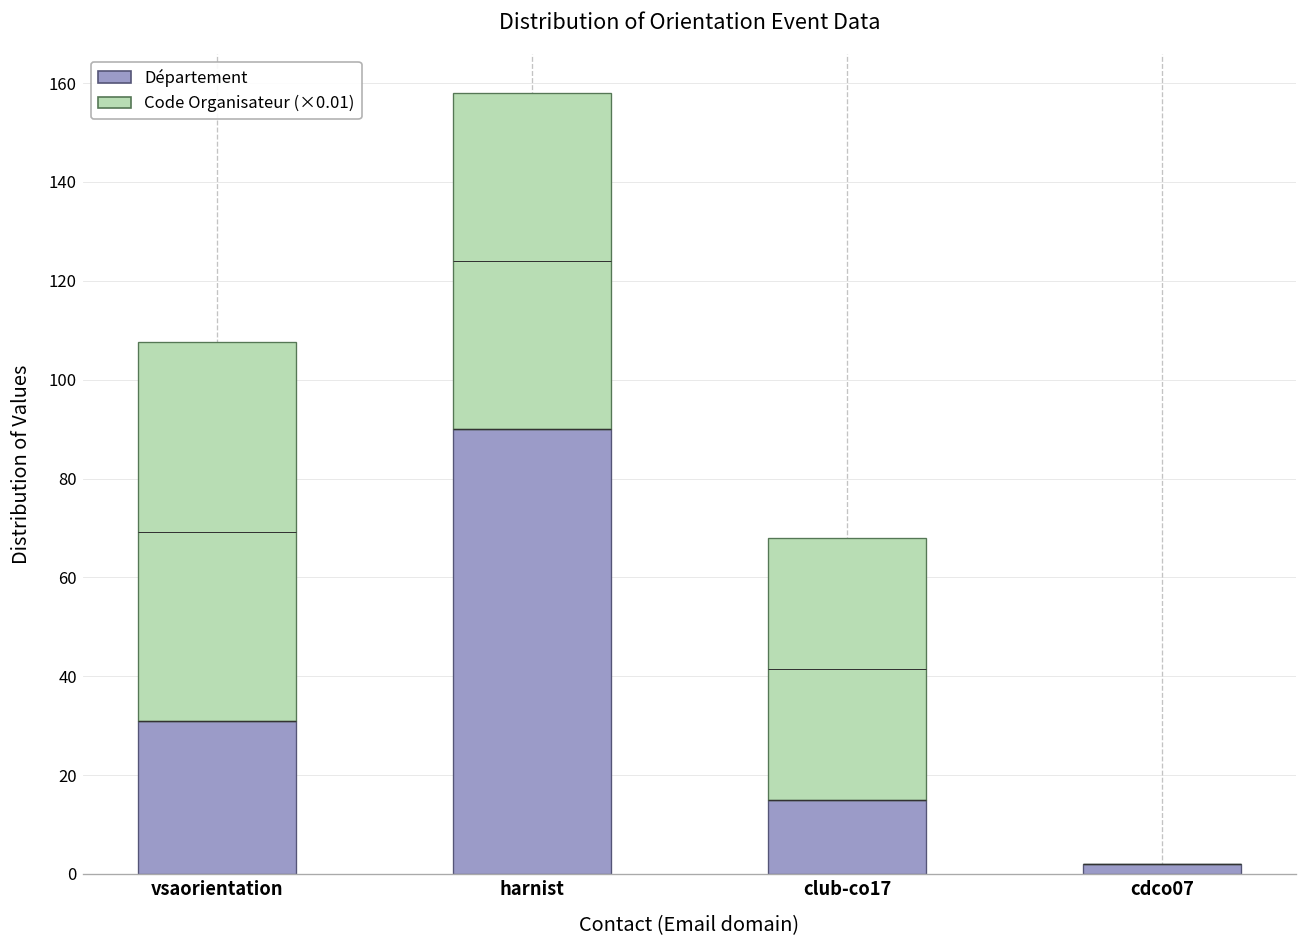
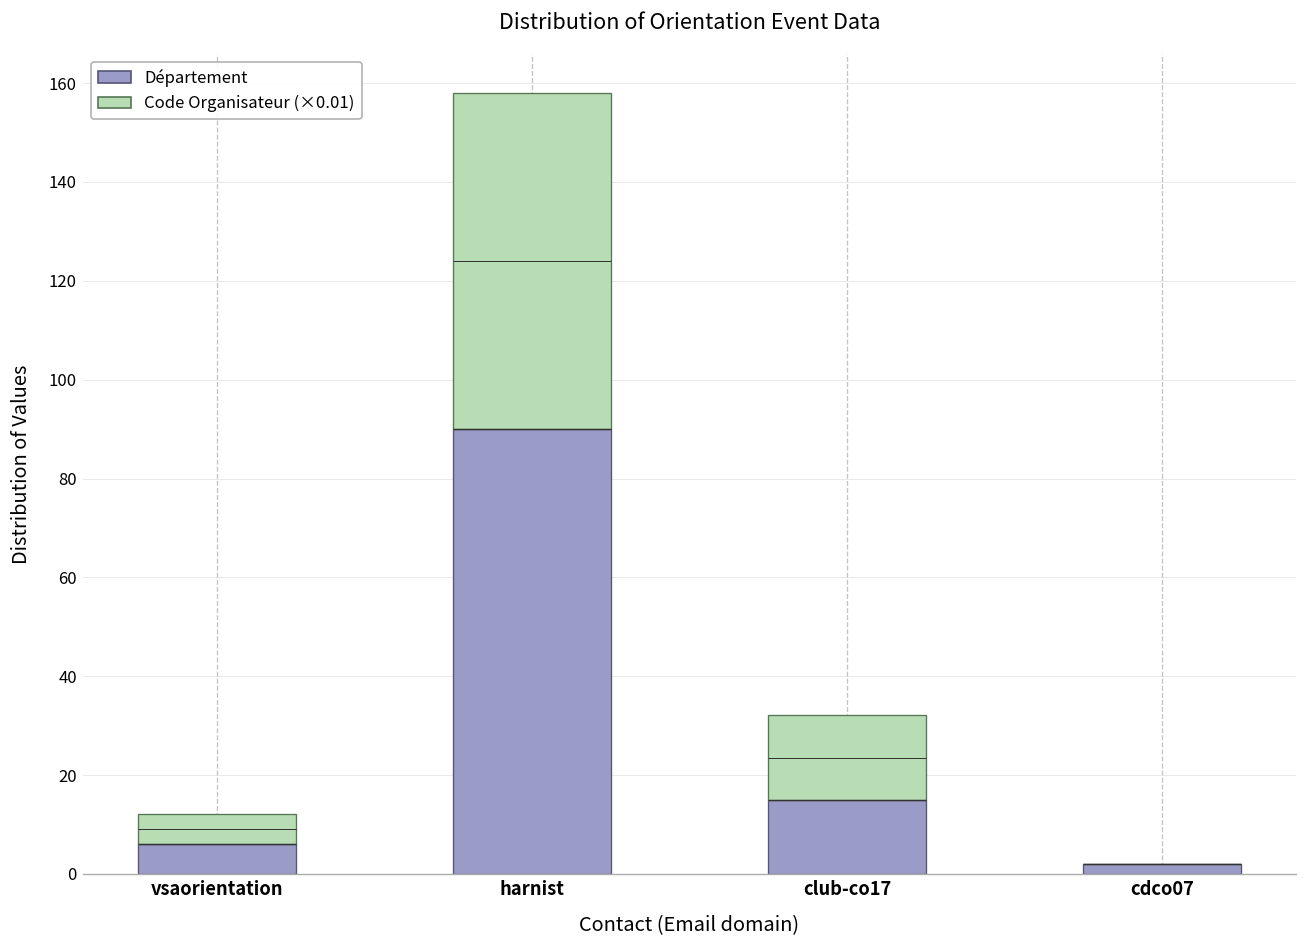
  {
    "Département": {
-     "vsaorientation": 31,
+     "vsaorientation": 6,
      "harnist": 90,
      "club-co17": 15,
      "cdco07": 2
    },
    "Code Organisateur (×0.01)": {
-     "vsaorientation": 77,
+     "vsaorientation": 6,
      "harnist": 68,
-     "club-co17": 53
+     "club-co17": 17
    }
  }
